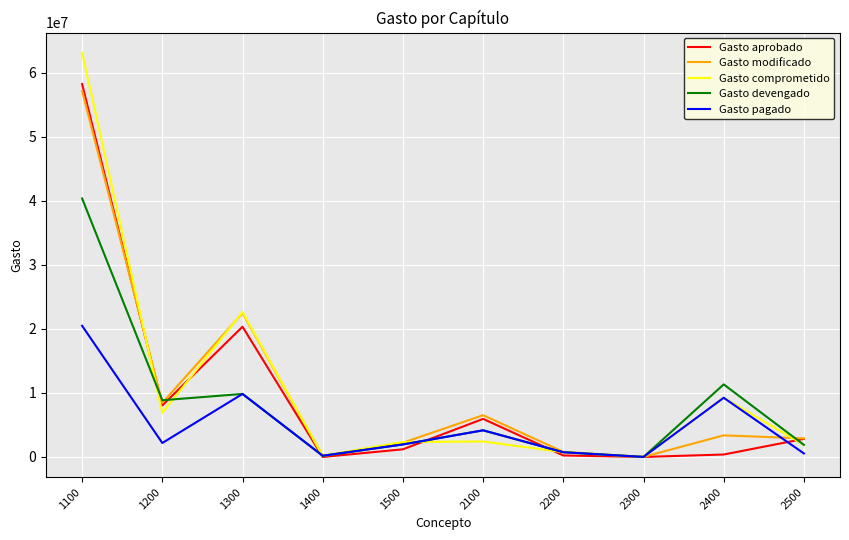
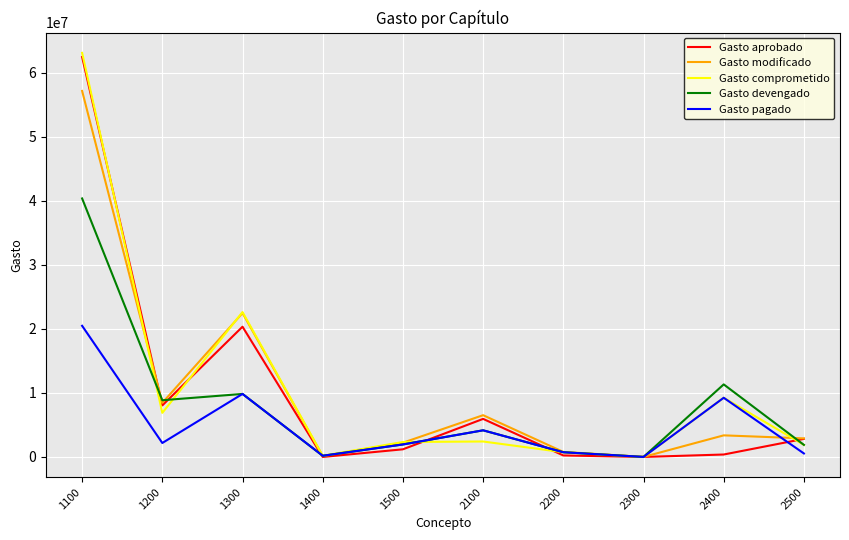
  {
    "Gasto aprobado": {
-     "1100": 58000000,
+     "1100": 62000000,
      "1200": 8000000,
      "1300": 20000000,
      "1500": 1000000,
      "2100": 6000000,
      "2200": 0,
      "2400": 0
    },
    "Gasto modificado": {
      "1100": 57000000,
      "1200": 8000000,
      "2100": 7000000,
      "2400": 3000000
    },
    "Gasto comprometido": {
      "1100": 63000000,
      "1200": 7000000,
      "2100": 2000000
    },
    "Gasto devengado": {
      "1100": 40000000,
      "1200": 9000000,
      "2400": 11000000
    },
    "Gasto pagado": {
      "1100": 20000000,
      "1200": 2000000,
      "2500": 1000000
    }
  }
